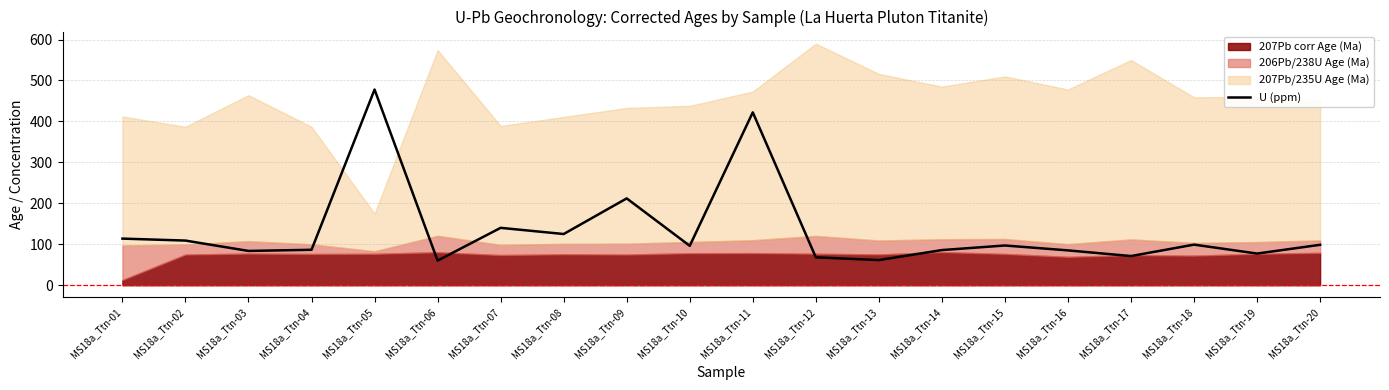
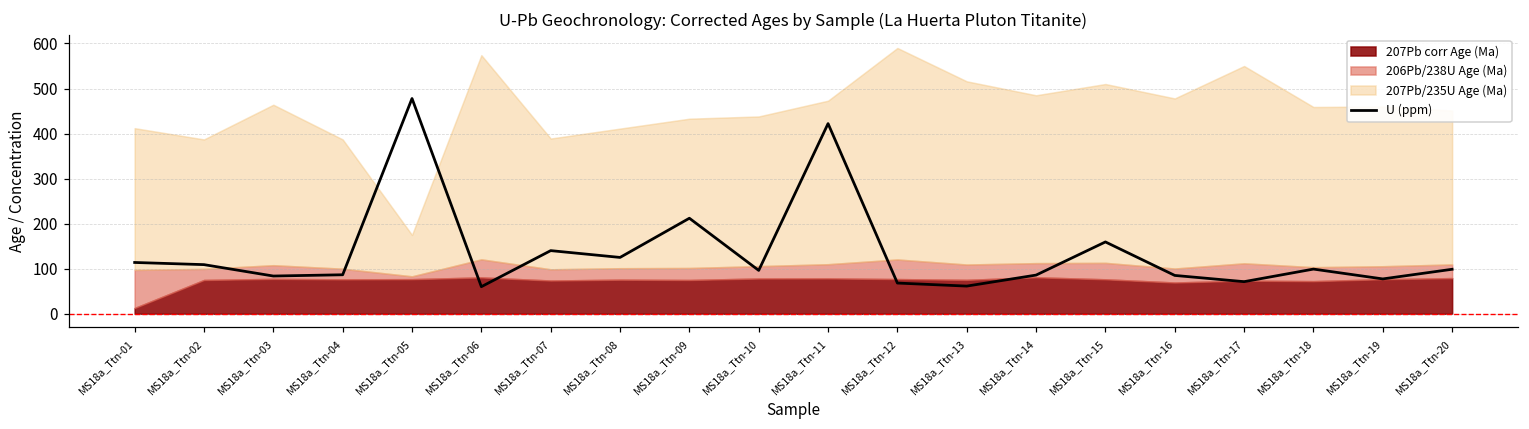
  {
    "U (ppm)": {
      "MS18a_Ttn-01": 110,
      "MS18a_Ttn-02": 110,
      "MS18a_Ttn-03": 80,
      "MS18a_Ttn-04": 90,
      "MS18a_Ttn-05": 480,
      "MS18a_Ttn-06": 60,
      "MS18a_Ttn-07": 140,
      "MS18a_Ttn-08": 130,
      "MS18a_Ttn-09": 210,
      "MS18a_Ttn-10": 100,
      "MS18a_Ttn-11": 420,
      "MS18a_Ttn-12": 70,
      "MS18a_Ttn-13": 60,
-     "MS18a_Ttn-15": 100,
+     "MS18a_Ttn-15": 160,
      "MS18a_Ttn-16": 90,
      "MS18a_Ttn-20": 100
    },
    "207Pb corr Age (Ma)": {
      "MS18a_Ttn-01": 10,
      "MS18a_Ttn-02": 80,
      "MS18a_Ttn-03": 80,
      "MS18a_Ttn-04": 80,
      "MS18a_Ttn-05": 80,
      "MS18a_Ttn-06": 80,
      "MS18a_Ttn-07": 70,
      "MS18a_Ttn-08": 80,
      "MS18a_Ttn-09": 80,
      "MS18a_Ttn-10": 80,
      "MS18a_Ttn-11": 80,
      "MS18a_Ttn-12": 80,
      "MS18a_Ttn-13": 80,
      "MS18a_Ttn-15": 80,
      "MS18a_Ttn-16": 70,
      "MS18a_Ttn-18": 70,
      "MS18a_Ttn-20": 80
    }
  }
